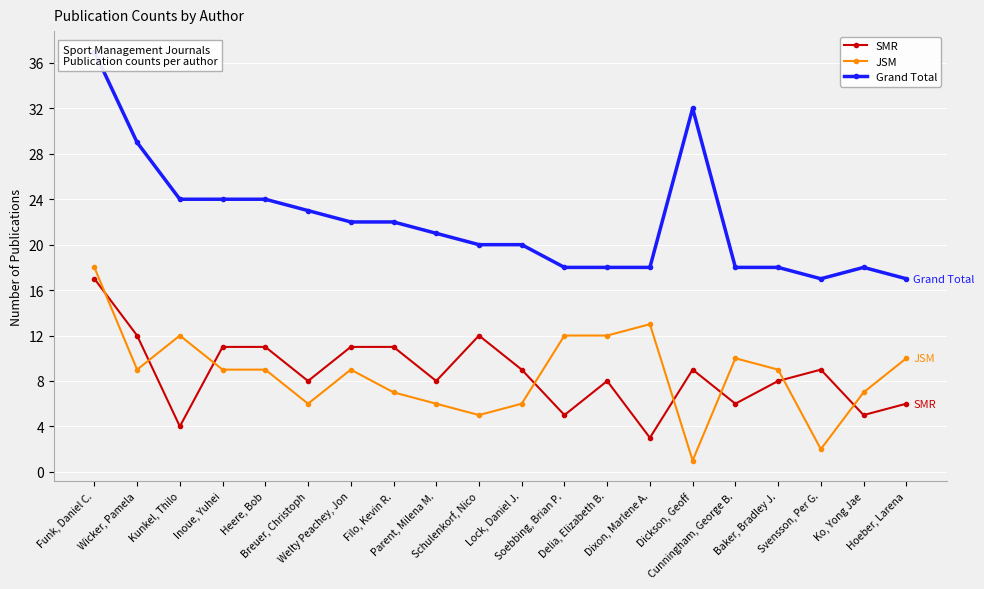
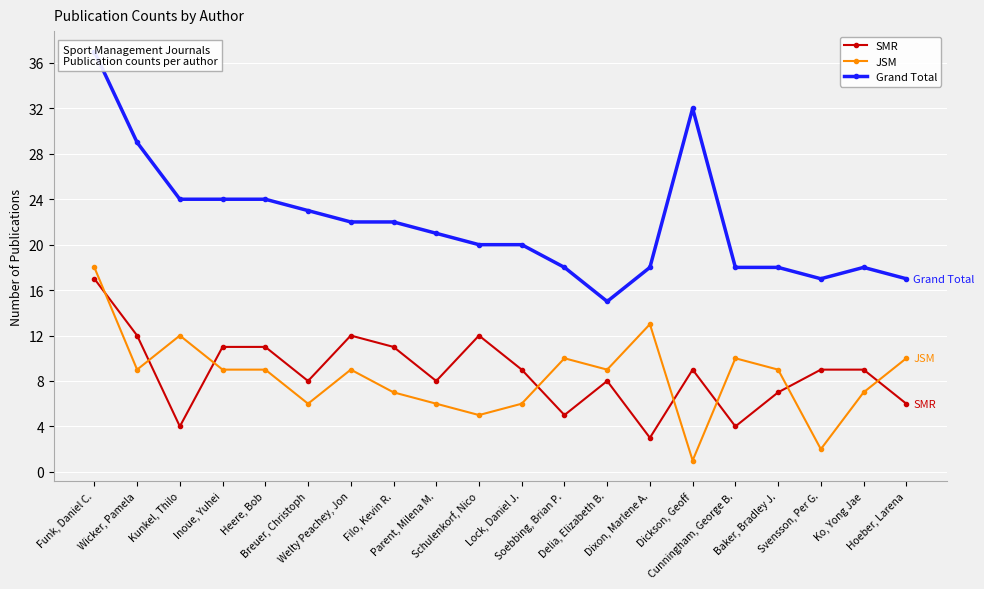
  {
    "SMR": {
      "Funk, Daniel C.": 17,
      "Wicker, Pamela": 12,
      "Kunkel, Thilo": 4,
      "Inoue, Yuhei": 11,
      "Heere, Bob": 11,
      "Breuer, Christoph": 8,
-     "Welty Peachey, Jon": 11,
+     "Welty Peachey, Jon": 12,
      "Filo, Kevin R.": 11,
      "Parent, Milena M.": 8,
      "Schulenkorf, Nico": 12,
      "Lock, Daniel J.": 9,
      "Soebbing, Brian P.": 5,
      "Delia, Elizabeth B.": 8,
      "Dixon, Marlene A.": 3,
      "Dickson, Geoff": 9,
-     "Cunningham, George B.": 6,
-     "Baker, Bradley J.": 8,
+     "Cunningham, George B.": 4,
+     "Baker, Bradley J.": 7,
      "Svensson, Per G.": 9,
-     "Ko, Yong Jae": 5,
+     "Ko, Yong Jae": 9,
      "Hoeber, Larena": 6
    },
    "JSM": {
      "Funk, Daniel C.": 18,
      "Wicker, Pamela": 9,
      "Kunkel, Thilo": 12,
      "Inoue, Yuhei": 9,
      "Heere, Bob": 9,
      "Breuer, Christoph": 6,
      "Welty Peachey, Jon": 9,
      "Filo, Kevin R.": 7,
      "Parent, Milena M.": 6,
      "Schulenkorf, Nico": 5,
      "Lock, Daniel J.": 6,
-     "Soebbing, Brian P.": 12,
-     "Delia, Elizabeth B.": 12,
+     "Soebbing, Brian P.": 10,
+     "Delia, Elizabeth B.": 9,
      "Dixon, Marlene A.": 13,
      "Dickson, Geoff": 1,
      "Cunningham, George B.": 10,
      "Baker, Bradley J.": 9,
      "Svensson, Per G.": 2,
      "Ko, Yong Jae": 7,
      "Hoeber, Larena": 10
    },
    "Grand Total": {
      "Wicker, Pamela": 29,
      "Kunkel, Thilo": 24,
      "Inoue, Yuhei": 24,
      "Heere, Bob": 24,
      "Breuer, Christoph": 23,
      "Welty Peachey, Jon": 22,
      "Filo, Kevin R.": 22,
      "Parent, Milena M.": 21,
      "Schulenkorf, Nico": 20,
      "Lock, Daniel J.": 20,
      "Soebbing, Brian P.": 18,
-     "Delia, Elizabeth B.": 18,
+     "Delia, Elizabeth B.": 15,
      "Dixon, Marlene A.": 18,
      "Dickson, Geoff": 32,
      "Cunningham, George B.": 18,
      "Baker, Bradley J.": 18,
      "Svensson, Per G.": 17,
      "Ko, Yong Jae": 18,
      "Hoeber, Larena": 17
    }
  }
